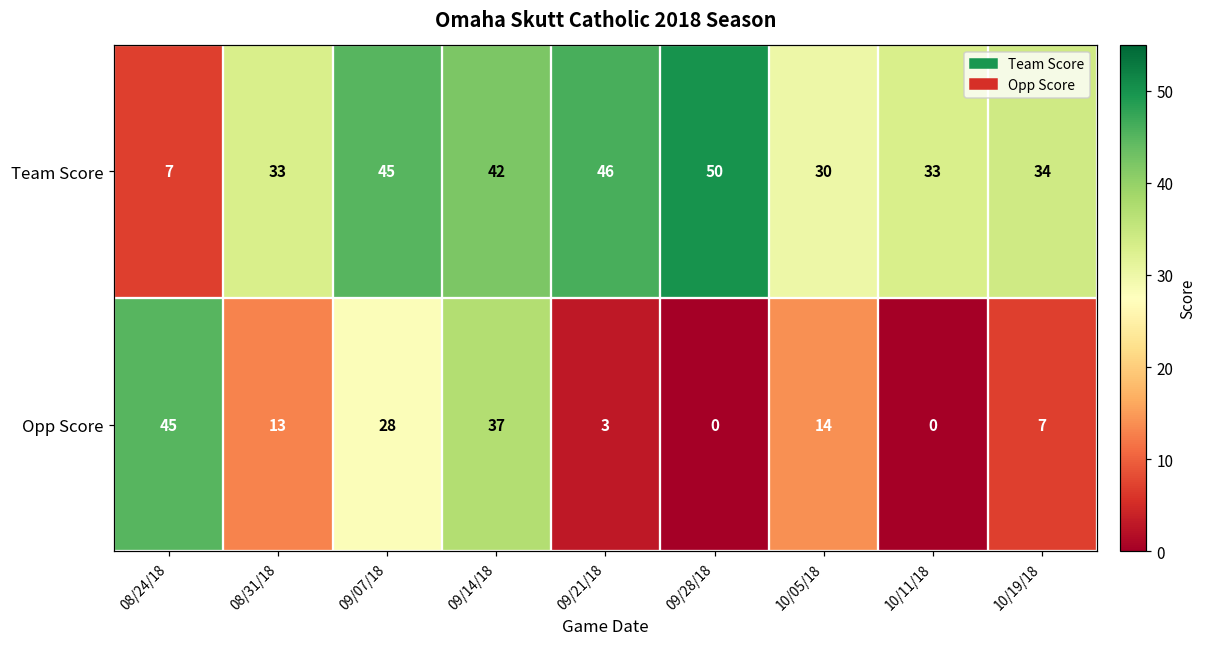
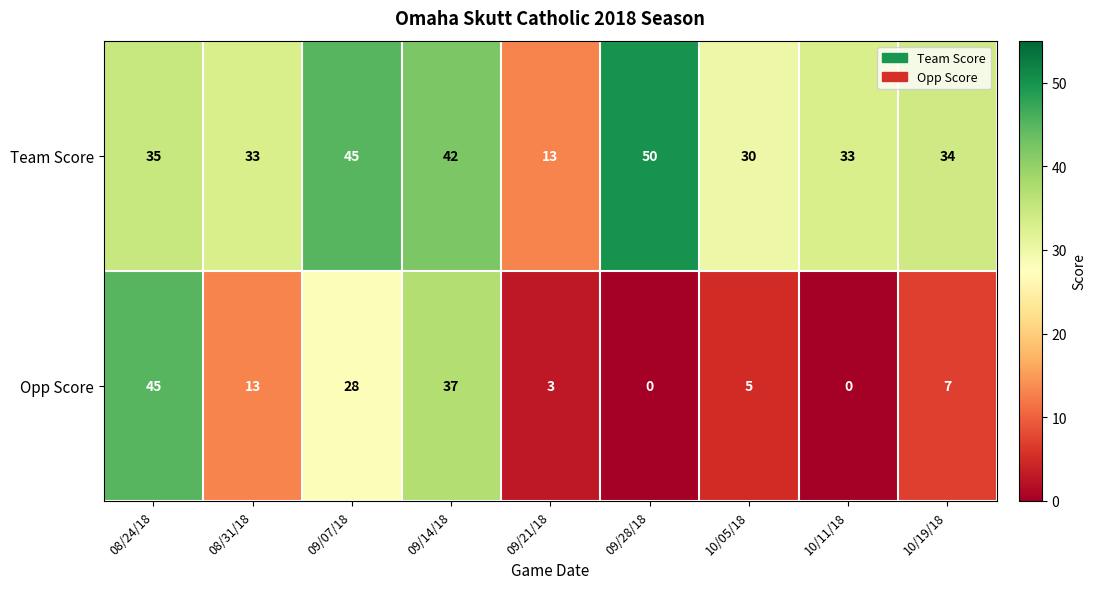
  {
    "Team Score": {
-     "08/24/18": 7,
+     "08/24/18": 35,
      "08/31/18": 33,
      "09/07/18": 45,
      "09/14/18": 42,
-     "09/21/18": 46,
+     "09/21/18": 13,
      "09/28/18": 50,
      "10/05/18": 30,
      "10/11/18": 33,
      "10/19/18": 34
    },
    "Opp Score": {
      "08/24/18": 45,
      "08/31/18": 13,
      "09/07/18": 28,
      "09/14/18": 37,
      "09/21/18": 3,
      "09/28/18": 0,
-     "10/05/18": 14,
+     "10/05/18": 5,
      "10/11/18": 0,
      "10/19/18": 7
    }
  }
